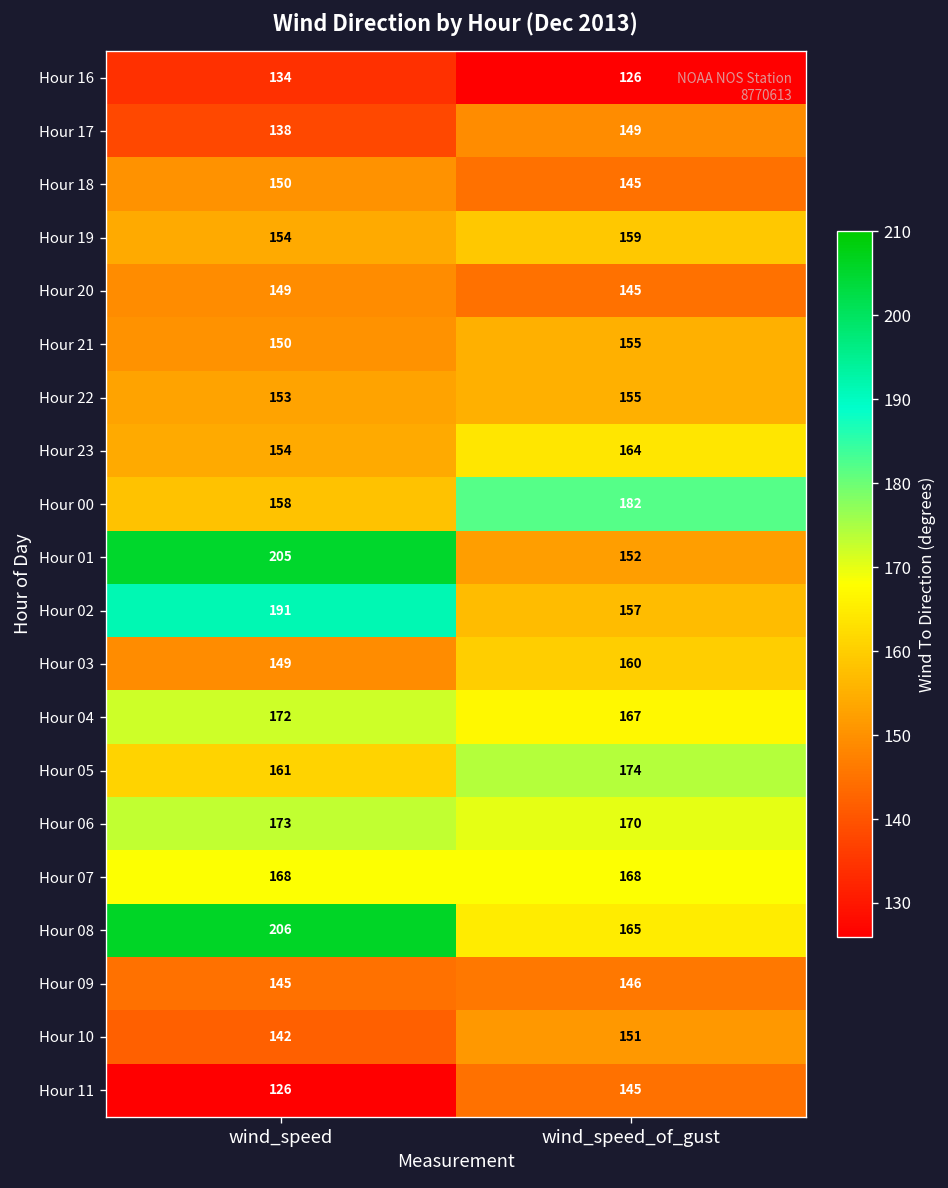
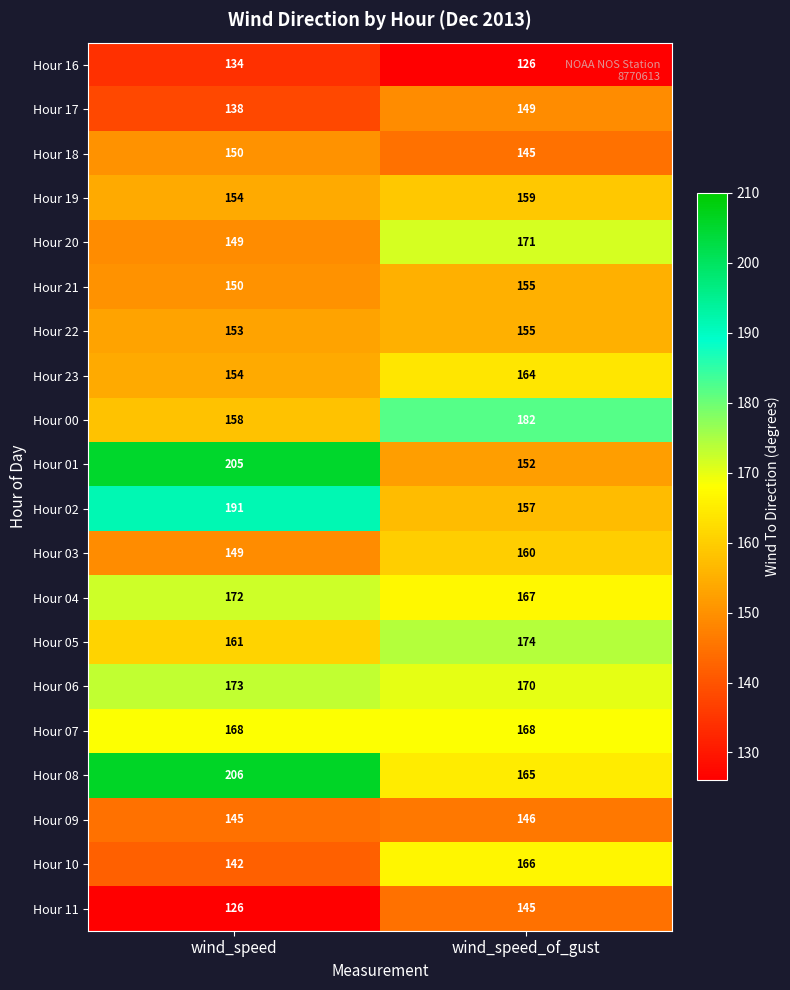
  {
    "Hour 16": {
      "wind_speed": 134
    },
    "Hour 17": {
      "wind_speed": 138,
      "wind_speed_of_gust": 149
    },
    "Hour 18": {
      "wind_speed": 150,
      "wind_speed_of_gust": 145
    },
    "Hour 19": {
      "wind_speed": 154,
      "wind_speed_of_gust": 159
    },
    "Hour 20": {
      "wind_speed": 149,
-     "wind_speed_of_gust": 145
+     "wind_speed_of_gust": 171
    },
    "Hour 21": {
      "wind_speed": 150,
      "wind_speed_of_gust": 155
    },
    "Hour 22": {
      "wind_speed": 153,
      "wind_speed_of_gust": 155
    },
    "Hour 23": {
      "wind_speed": 154,
      "wind_speed_of_gust": 164
    },
    "Hour 00": {
      "wind_speed": 158,
      "wind_speed_of_gust": 182
    },
    "Hour 01": {
      "wind_speed": 205,
      "wind_speed_of_gust": 152
    },
    "Hour 02": {
      "wind_speed": 191,
      "wind_speed_of_gust": 157
    },
    "Hour 03": {
      "wind_speed": 149,
      "wind_speed_of_gust": 160
    },
    "Hour 04": {
      "wind_speed": 172,
      "wind_speed_of_gust": 167
    },
    "Hour 05": {
      "wind_speed": 161,
      "wind_speed_of_gust": 174
    },
    "Hour 06": {
      "wind_speed": 173,
      "wind_speed_of_gust": 170
    },
    "Hour 07": {
      "wind_speed": 168,
      "wind_speed_of_gust": 168
    },
    "Hour 08": {
      "wind_speed": 206,
      "wind_speed_of_gust": 165
    },
    "Hour 09": {
      "wind_speed": 145,
      "wind_speed_of_gust": 146
    },
    "Hour 10": {
      "wind_speed": 142,
-     "wind_speed_of_gust": 151
+     "wind_speed_of_gust": 166
    },
    "Hour 11": {
      "wind_speed": 126,
      "wind_speed_of_gust": 145
    }
  }
